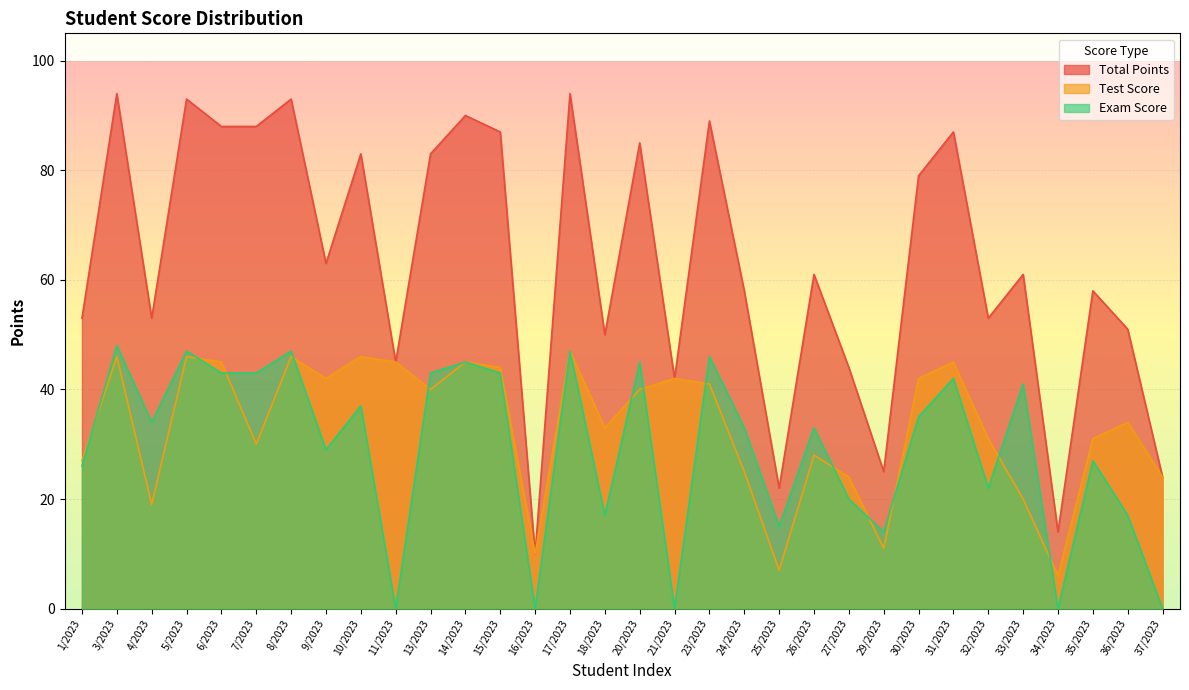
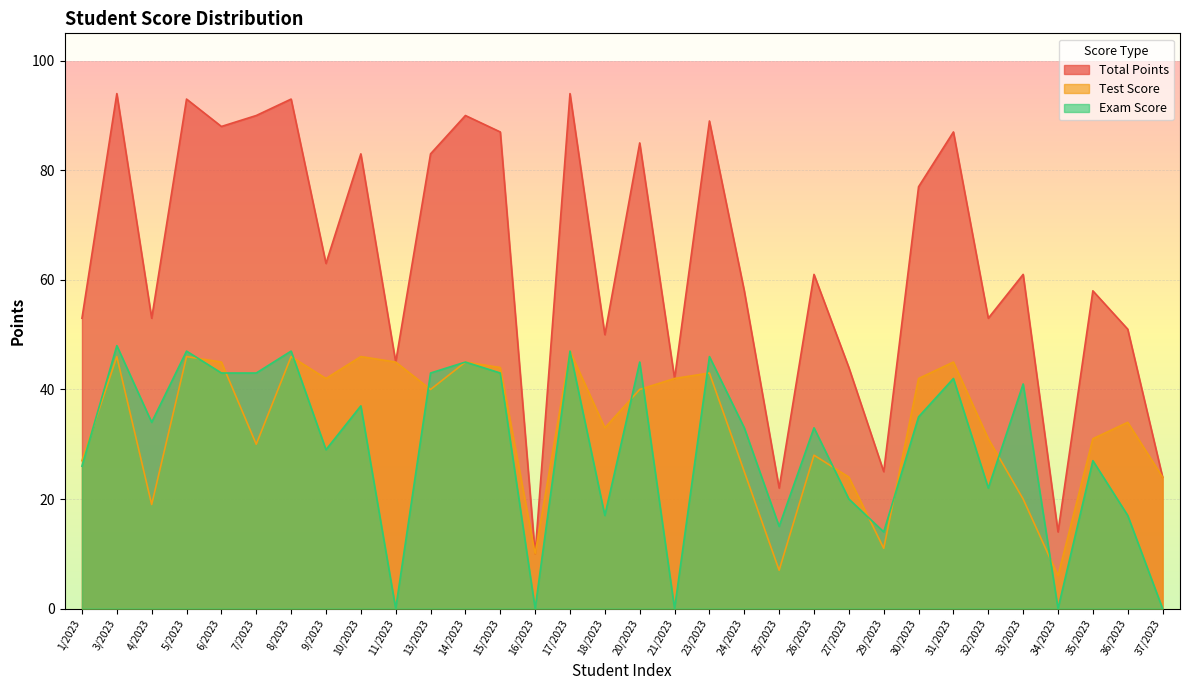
  {
    "Total Points": {
      "1/2023": 53,
      "3/2023": 94,
      "4/2023": 53,
      "5/2023": 93,
      "6/2023": 88,
-     "7/2023": 88,
+     "7/2023": 90,
      "8/2023": 93,
      "9/2023": 63,
      "10/2023": 83,
      "13/2023": 83,
      "14/2023": 90,
      "15/2023": 87,
      "17/2023": 94,
      "18/2023": 50,
      "20/2023": 85,
      "23/2023": 89,
      "24/2023": 58,
      "25/2023": 22,
      "26/2023": 61,
      "27/2023": 44,
      "29/2023": 25,
-     "30/2023": 79,
+     "30/2023": 77,
      "31/2023": 87,
      "32/2023": 53,
      "33/2023": 61,
      "34/2023": 14,
      "35/2023": 58,
      "36/2023": 51
    },
    "Test Score": {
      "1/2023": 27,
      "3/2023": 46,
      "4/2023": 19,
      "5/2023": 46,
      "6/2023": 45,
      "7/2023": 30,
      "8/2023": 46,
      "9/2023": 42,
      "10/2023": 46,
      "13/2023": 40,
      "15/2023": 44,
      "18/2023": 33,
      "20/2023": 40,
-     "23/2023": 41,
+     "23/2023": 43,
      "24/2023": 25,
      "25/2023": 7,
      "26/2023": 28,
      "27/2023": 24,
      "29/2023": 11,
      "30/2023": 42,
      "31/2023": 45,
      "32/2023": 31,
      "33/2023": 20,
      "34/2023": 6,
      "35/2023": 31,
      "36/2023": 34
    },
    "Exam Score": {
      "1/2023": 26,
      "3/2023": 48,
      "4/2023": 34,
      "5/2023": 47,
      "6/2023": 43,
      "7/2023": 43,
      "8/2023": 47,
      "9/2023": 29,
      "10/2023": 37,
      "11/2023": 0,
      "13/2023": 43,
      "15/2023": 43,
      "16/2023": 0,
      "18/2023": 17,
      "20/2023": 45,
      "21/2023": 0,
      "23/2023": 46,
      "24/2023": 33,
      "25/2023": 15,
      "26/2023": 33,
      "27/2023": 20,
      "29/2023": 14,
      "30/2023": 35,
      "31/2023": 42,
      "32/2023": 22,
      "33/2023": 41,
      "34/2023": 0,
      "35/2023": 27,
      "36/2023": 17,
      "37/2023": 0
    }
  }
